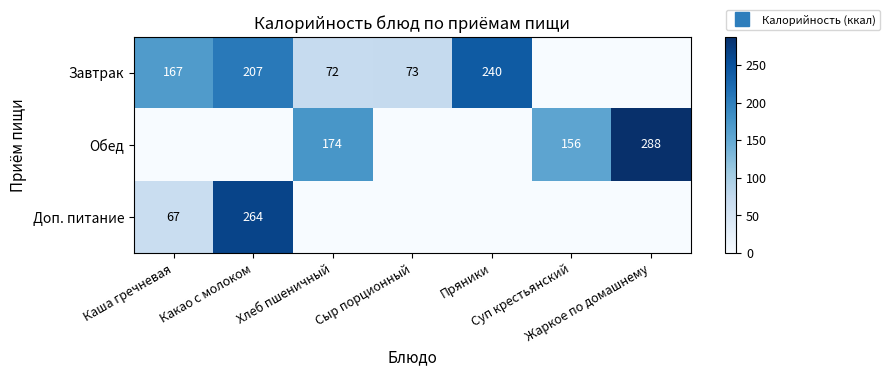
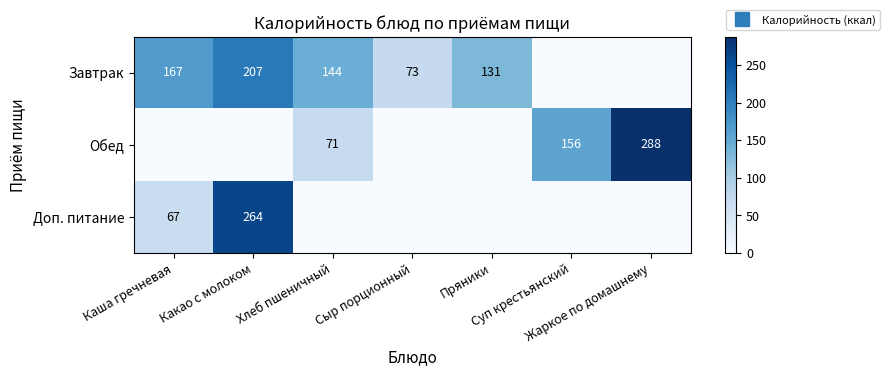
  {
    "Завтрак": {
      "Каша гречневая": 167,
      "Какао с молоком": 207,
-     "Хлеб пшеничный": 72,
+     "Хлеб пшеничный": 144,
      "Сыр порционный": 73,
-     "Пряники": 240
+     "Пряники": 131
    },
    "Обед": {
-     "Хлеб пшеничный": 174,
+     "Хлеб пшеничный": 71,
      "Суп крестьянский": 156,
      "Жаркое по домашнему": 288
    },
    "Доп. питание": {
      "Каша гречневая": 67,
      "Какао с молоком": 264
    }
  }
